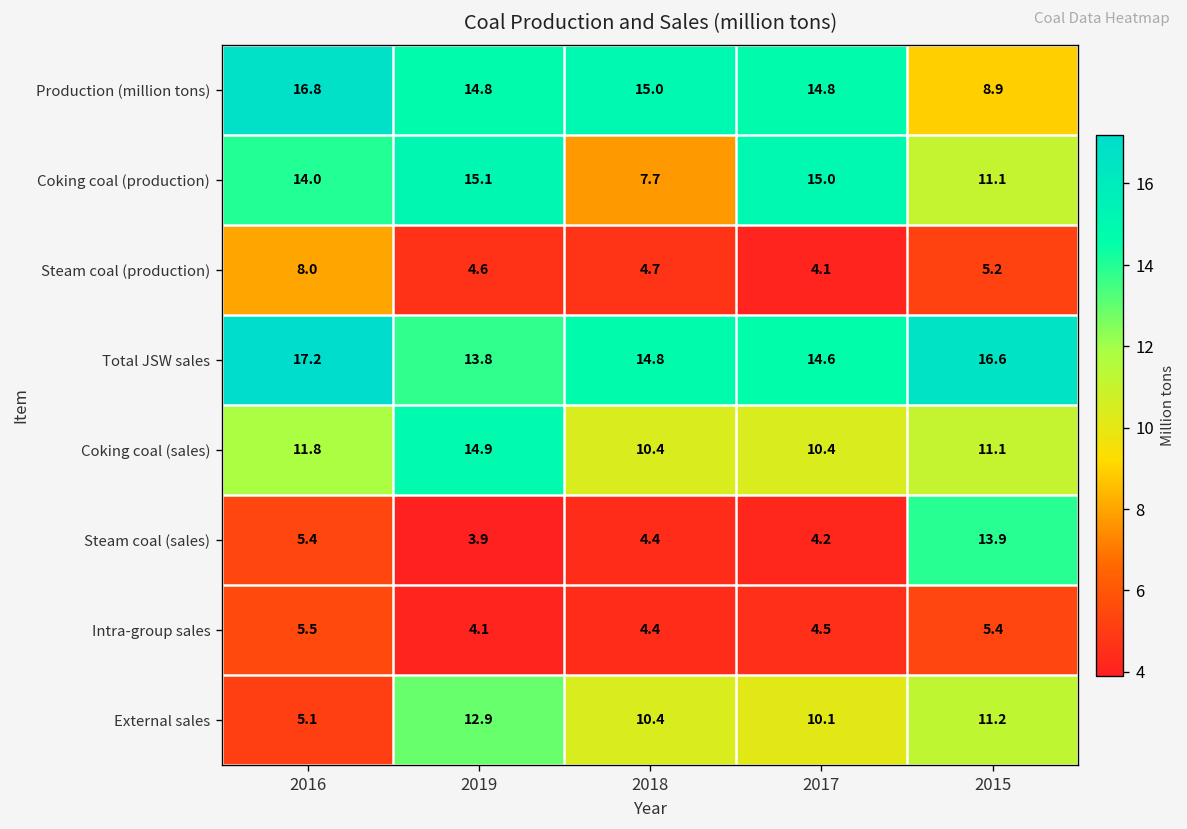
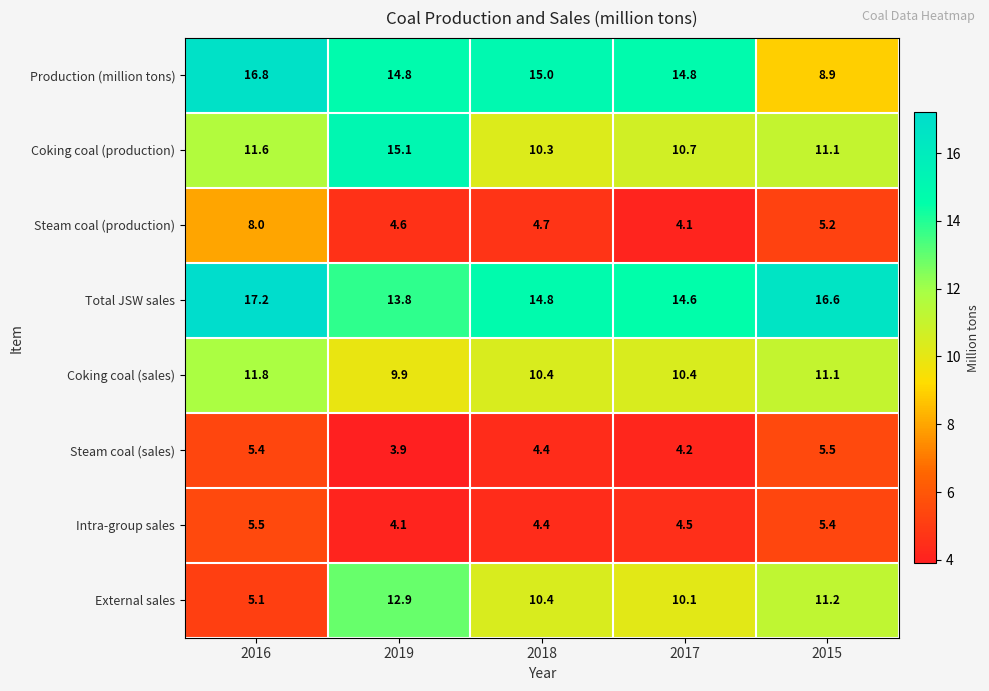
  {
    "Production (million tons)": {
      "2016": 16.8,
      "2019": 14.8,
      "2018": 15.0,
      "2017": 14.8,
      "2015": 8.9
    },
    "Coking coal (production)": {
-     "2016": 14.0,
+     "2016": 11.6,
      "2019": 15.1,
-     "2018": 7.7,
-     "2017": 15.0,
+     "2018": 10.3,
+     "2017": 10.7,
      "2015": 11.1
    },
    "Steam coal (production)": {
      "2016": 8.0,
      "2019": 4.6,
      "2018": 4.7,
      "2017": 4.1,
      "2015": 5.2
    },
    "Total JSW sales": {
      "2016": 17.2,
      "2019": 13.8,
      "2018": 14.8,
      "2017": 14.6,
      "2015": 16.6
    },
    "Coking coal (sales)": {
      "2016": 11.8,
-     "2019": 14.9,
+     "2019": 9.9,
      "2018": 10.4,
      "2017": 10.4,
      "2015": 11.1
    },
    "Steam coal (sales)": {
      "2016": 5.4,
      "2019": 3.9,
      "2018": 4.4,
      "2017": 4.2,
-     "2015": 13.9
+     "2015": 5.5
    },
    "Intra-group sales": {
      "2016": 5.5,
      "2019": 4.1,
      "2018": 4.4,
      "2017": 4.5,
      "2015": 5.4
    },
    "External sales": {
      "2016": 5.1,
      "2019": 12.9,
      "2018": 10.4,
      "2017": 10.1,
      "2015": 11.2
    }
  }
